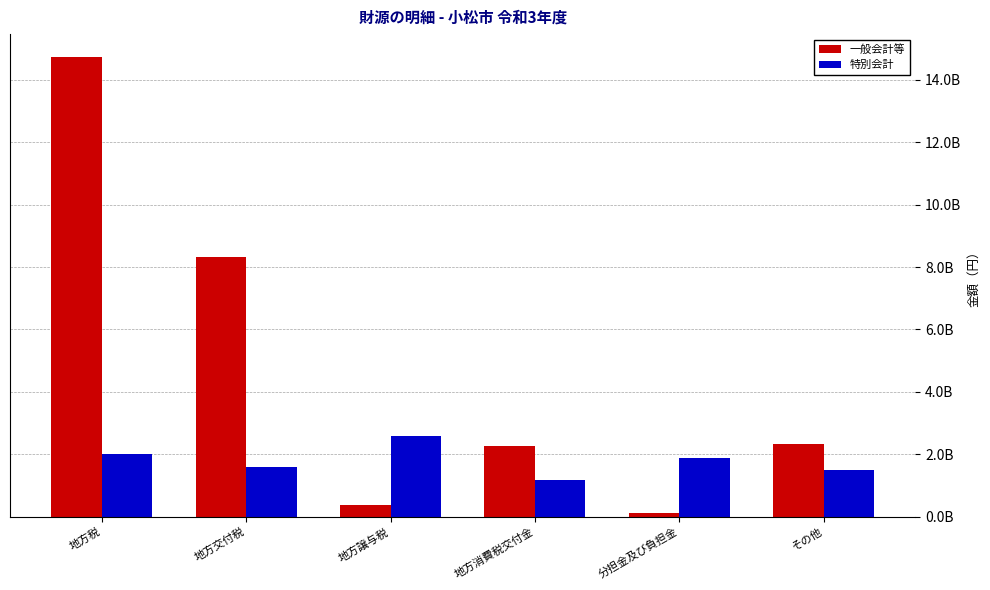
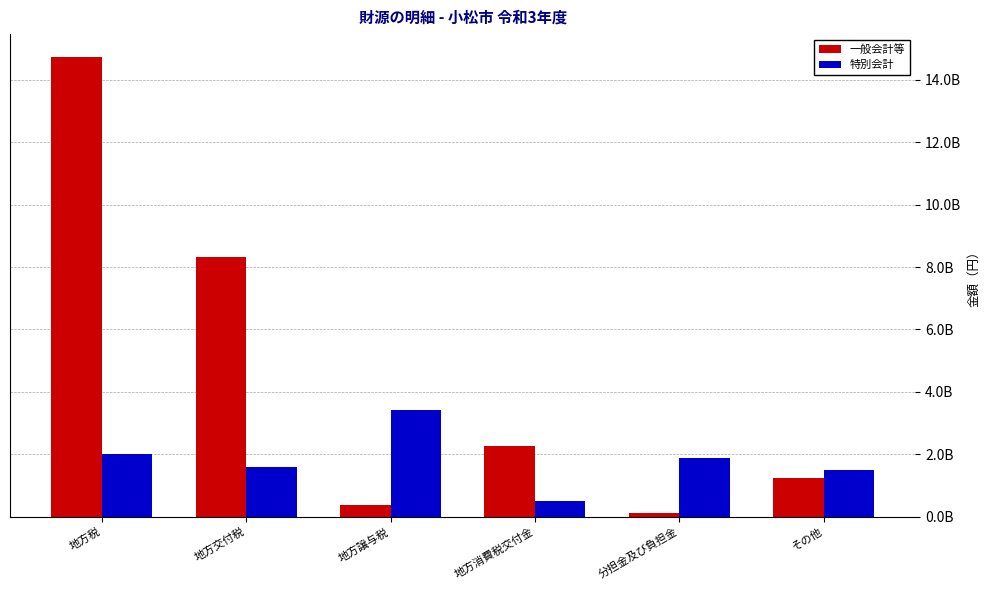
  {
    "一般会計等": {
      "地方税": 14700000000,
      "地方交付税": 8300000000,
      "地方譲与税": 400000000,
      "地方消費税交付金": 2300000000,
      "分担金及び負担金": 100000000,
-     "その他": 2300000000
+     "その他": 1200000000
    },
    "特別会計": {
      "地方税": 2000000000,
      "地方交付税": 1600000000,
-     "地方譲与税": 2600000000,
-     "地方消費税交付金": 1200000000,
+     "地方譲与税": 3400000000,
+     "地方消費税交付金": 500000000,
      "分担金及び負担金": 1900000000,
      "その他": 1500000000
    }
  }
